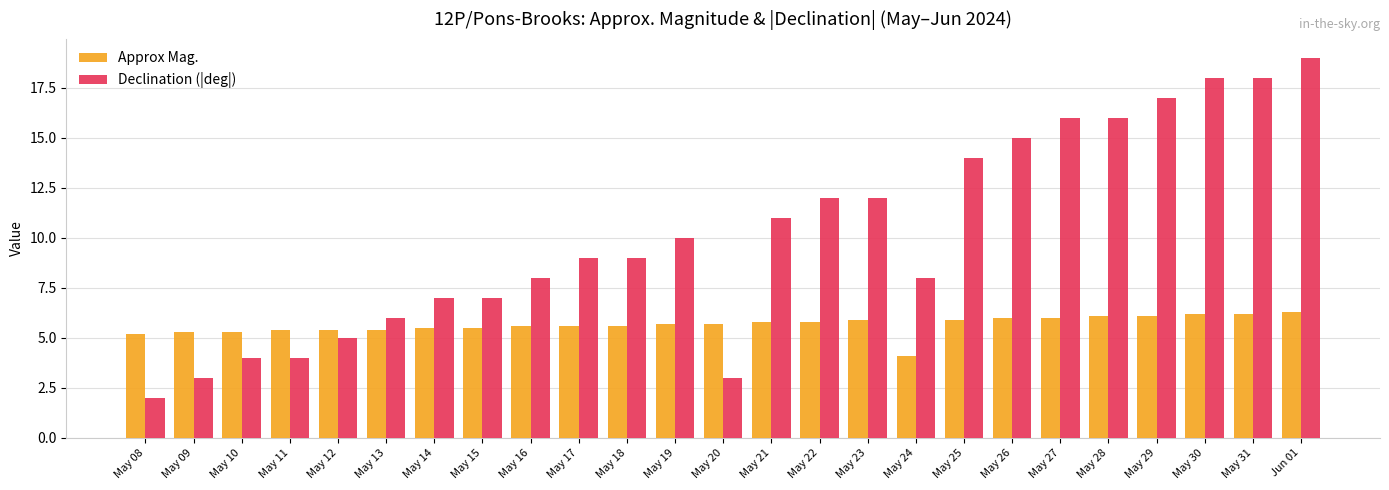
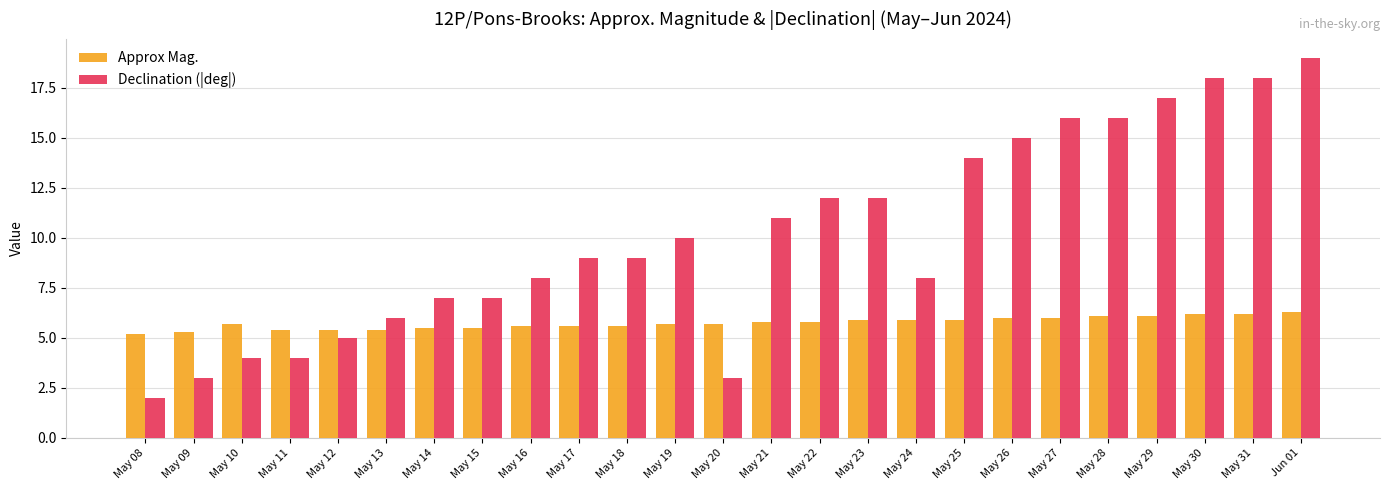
  {
    "Approx Mag.": {
      "May 08": 5.2,
      "May 09": 5.3,
-     "May 10": 5.3,
+     "May 10": 5.7,
      "May 11": 5.4,
      "May 12": 5.4,
      "May 13": 5.4,
      "May 14": 5.5,
      "May 15": 5.5,
      "May 16": 5.6,
      "May 17": 5.6,
      "May 18": 5.6,
      "May 19": 5.7,
      "May 20": 5.7,
      "May 21": 5.8,
      "May 22": 5.8,
      "May 23": 5.9,
-     "May 24": 4.1,
+     "May 24": 5.9,
      "May 25": 5.9,
      "May 26": 6.0,
      "May 27": 6.0,
      "May 28": 6.1,
      "May 29": 6.1,
      "May 30": 6.2,
      "May 31": 6.2,
      "Jun 01": 6.3
    },
    "Declination (|deg|)": {
      "May 08": 2.0,
      "May 09": 3.0,
      "May 10": 4.0,
      "May 11": 4.0,
      "May 12": 5.0,
      "May 13": 6.0,
      "May 14": 7.0,
      "May 15": 7.0,
      "May 16": 8.0,
      "May 17": 9.0,
      "May 18": 9.0,
      "May 19": 10.0,
      "May 20": 3.0,
      "May 21": 11.0,
      "May 22": 12.0,
      "May 23": 12.0,
      "May 24": 8.0,
      "May 25": 14.0,
      "May 26": 15.0,
      "May 27": 16.0,
      "May 28": 16.0,
      "May 29": 17.0,
      "May 30": 18.0,
      "May 31": 18.0,
      "Jun 01": 19.0
    }
  }
